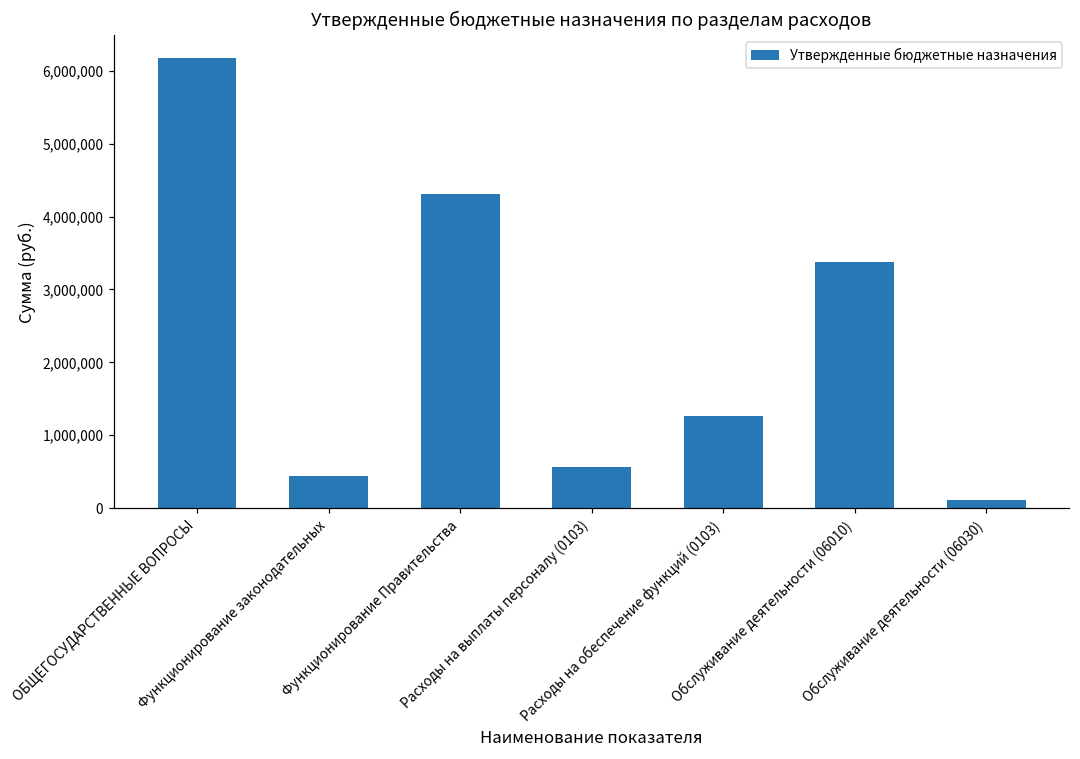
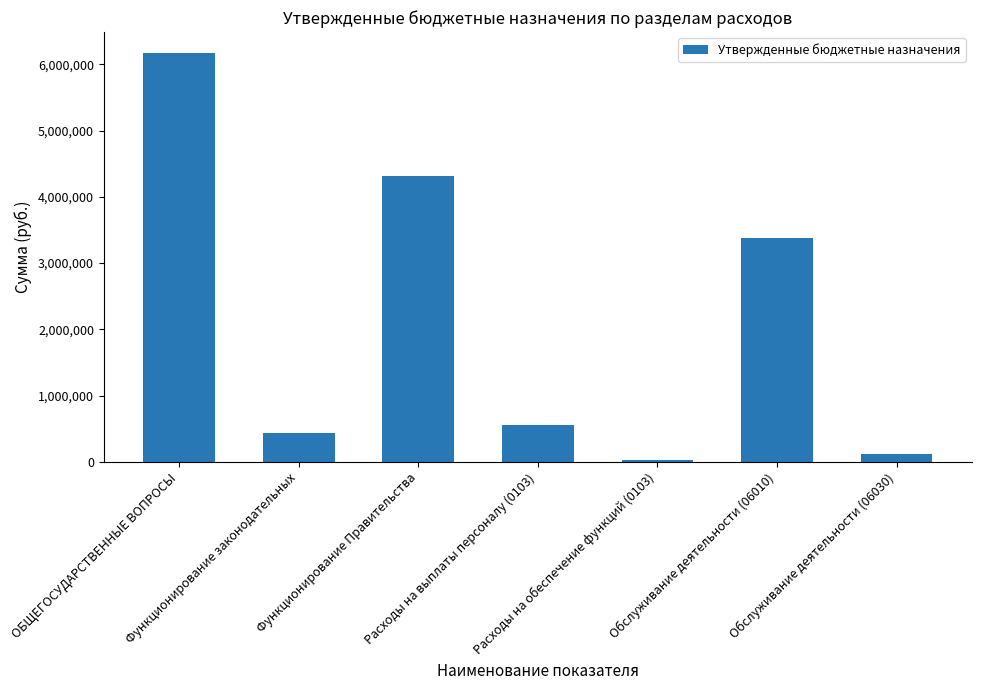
  {
    "ОБЩЕГОСУДАРСТВЕННЫЕ ВОПРОСЫ": "6,200,000",
    "Функционирование законодательных": "400,000",
    "Функционирование Правительства": "4,300,000",
    "Расходы на выплаты персоналу (0103)": "600,000",
-   "Расходы на обеспечение функций (0103)": "1,300,000",
+   "Расходы на обеспечение функций (0103)": "0",
    "Обслуживание деятельности (06010)": "3,400,000",
    "Обслуживание деятельности (06030)": "100,000"
  }
